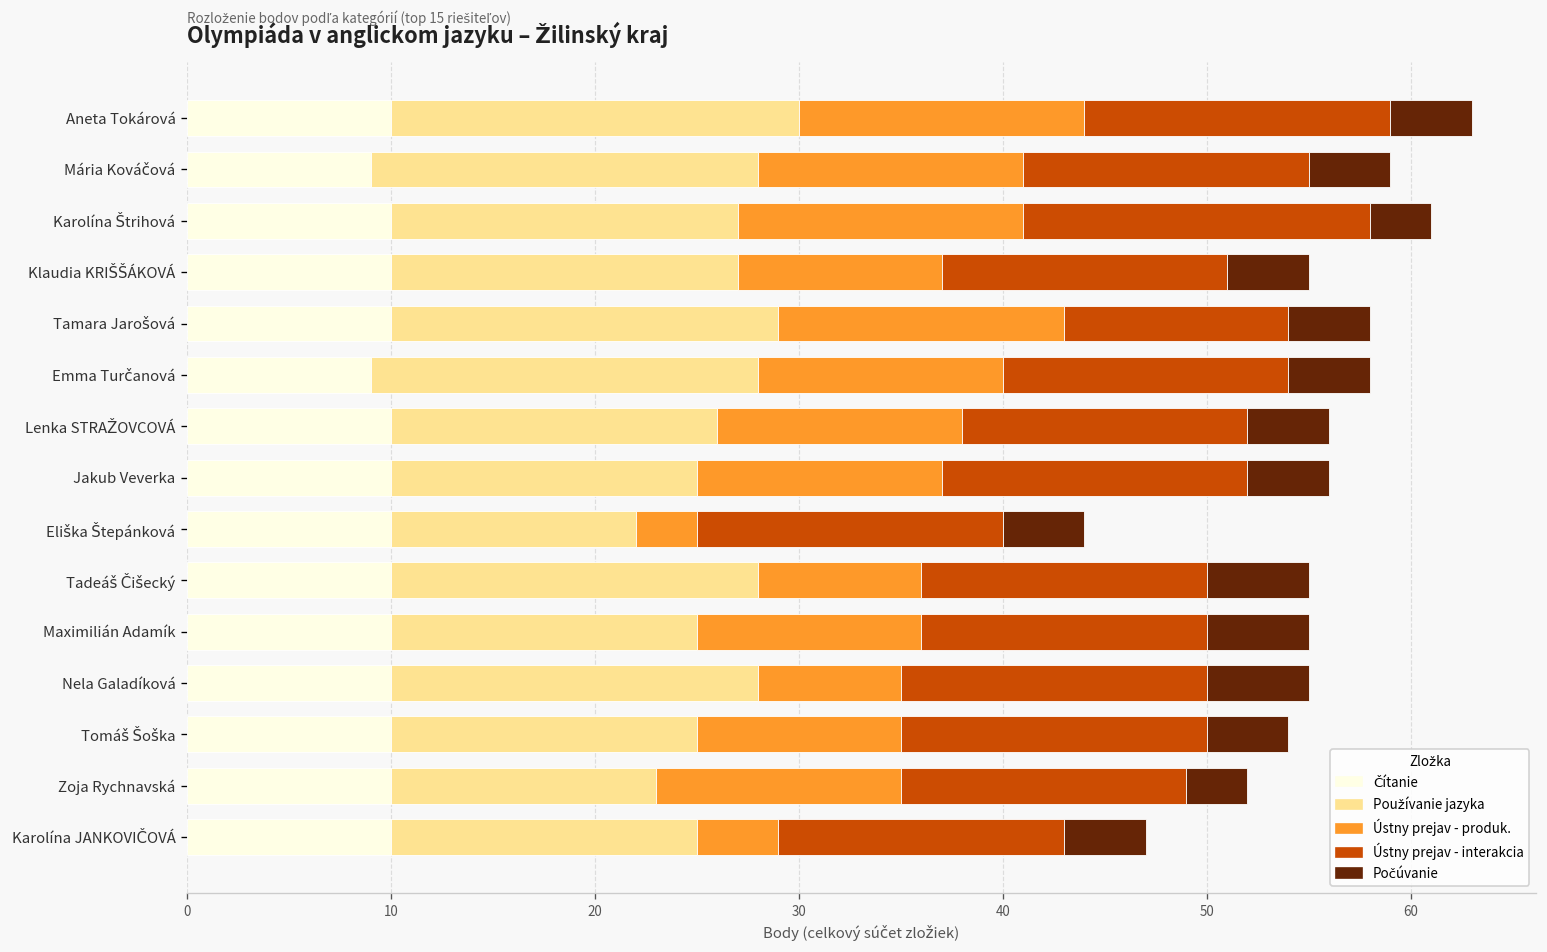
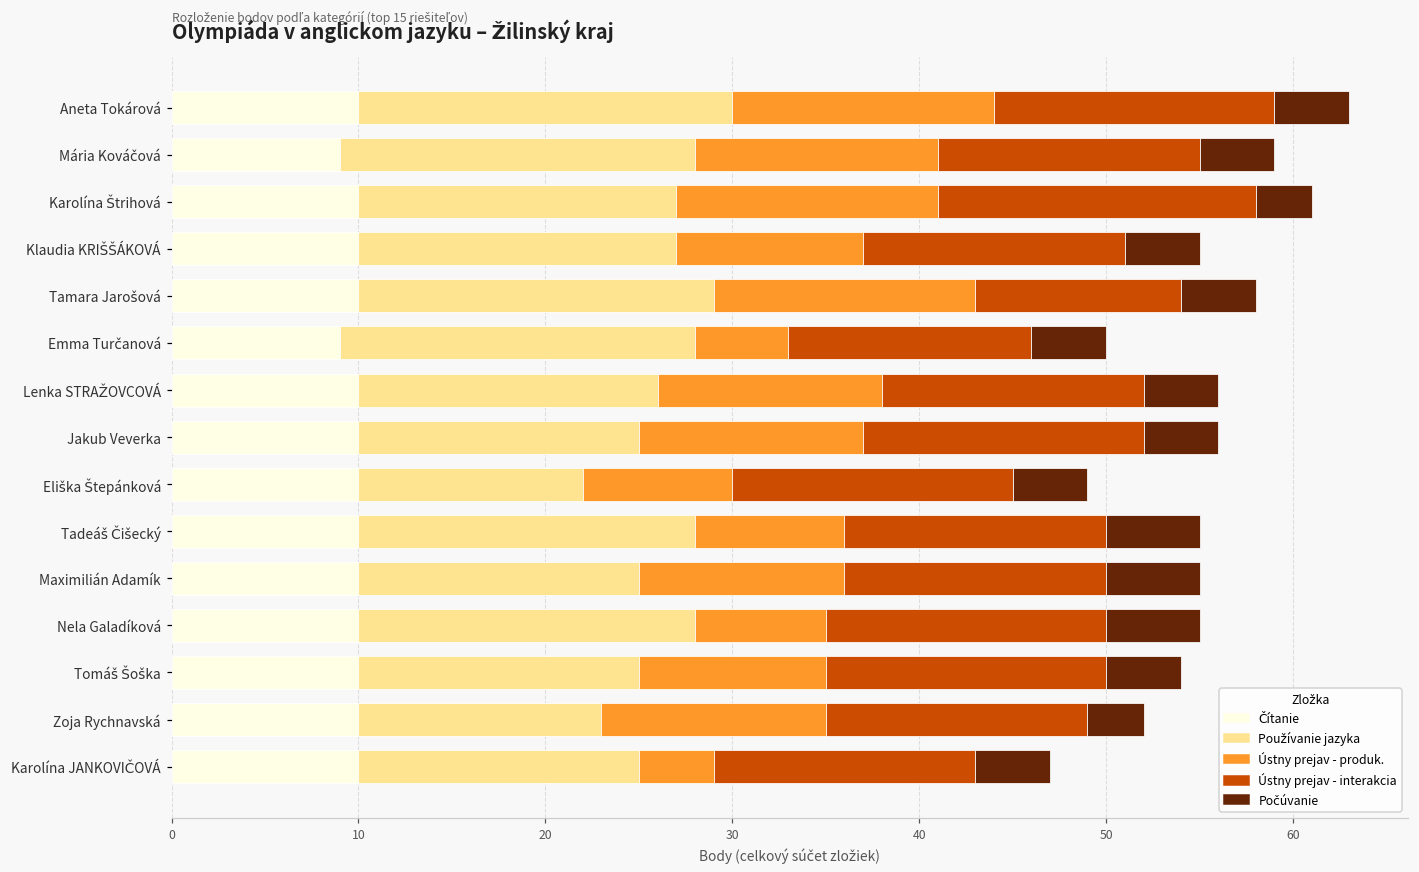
  {
    "Čítanie": {
      "Aneta Tokárová": 10,
      "Mária Kováčová": 9,
      "Karolína Štrihová": 10,
      "Klaudia KRIŠŠÁKOVÁ": 10,
      "Tamara Jarošová": 10,
      "Emma Turčanová": 9,
      "Lenka STRAŽOVCOVÁ": 10,
      "Jakub Veverka": 10,
      "Eliška Štepánková": 10,
      "Tadeáš Čišecký": 10,
      "Maximilián Adamík": 10,
      "Nela Galadíková": 10,
      "Tomáš Šoška": 10,
      "Zoja Rychnavská": 10,
      "Karolína JANKOVIČOVÁ": 10
    },
    "Používanie jazyka": {
      "Aneta Tokárová": 20,
      "Mária Kováčová": 19,
      "Karolína Štrihová": 17,
      "Klaudia KRIŠŠÁKOVÁ": 17,
      "Tamara Jarošová": 19,
      "Emma Turčanová": 19,
      "Lenka STRAŽOVCOVÁ": 16,
      "Jakub Veverka": 15,
      "Eliška Štepánková": 12,
      "Tadeáš Čišecký": 18,
      "Maximilián Adamík": 15,
      "Nela Galadíková": 18,
      "Tomáš Šoška": 15,
      "Zoja Rychnavská": 13,
      "Karolína JANKOVIČOVÁ": 15
    },
    "Ústny prejav - produk.": {
      "Aneta Tokárová": 14,
      "Mária Kováčová": 13,
      "Karolína Štrihová": 14,
      "Klaudia KRIŠŠÁKOVÁ": 10,
      "Tamara Jarošová": 14,
-     "Emma Turčanová": 12,
+     "Emma Turčanová": 5,
      "Lenka STRAŽOVCOVÁ": 12,
      "Jakub Veverka": 12,
-     "Eliška Štepánková": 3,
+     "Eliška Štepánková": 8,
      "Tadeáš Čišecký": 8,
      "Maximilián Adamík": 11,
      "Nela Galadíková": 7,
      "Tomáš Šoška": 10,
      "Zoja Rychnavská": 12,
      "Karolína JANKOVIČOVÁ": 4
    },
    "Ústny prejav - interakcia": {
      "Aneta Tokárová": 15,
      "Mária Kováčová": 14,
      "Karolína Štrihová": 17,
      "Klaudia KRIŠŠÁKOVÁ": 14,
      "Tamara Jarošová": 11,
-     "Emma Turčanová": 14,
+     "Emma Turčanová": 13,
      "Lenka STRAŽOVCOVÁ": 14,
      "Jakub Veverka": 15,
      "Eliška Štepánková": 15,
      "Tadeáš Čišecký": 14,
      "Maximilián Adamík": 14,
      "Nela Galadíková": 15,
      "Tomáš Šoška": 15,
      "Zoja Rychnavská": 14,
      "Karolína JANKOVIČOVÁ": 14
    },
    "Počúvanie": {
      "Aneta Tokárová": 4,
      "Mária Kováčová": 4,
      "Karolína Štrihová": 3,
      "Klaudia KRIŠŠÁKOVÁ": 4,
      "Tamara Jarošová": 4,
      "Emma Turčanová": 4,
      "Lenka STRAŽOVCOVÁ": 4,
      "Jakub Veverka": 4,
      "Eliška Štepánková": 4,
      "Tadeáš Čišecký": 5,
      "Maximilián Adamík": 5,
      "Nela Galadíková": 5,
      "Tomáš Šoška": 4,
      "Zoja Rychnavská": 3,
      "Karolína JANKOVIČOVÁ": 4
    }
  }
